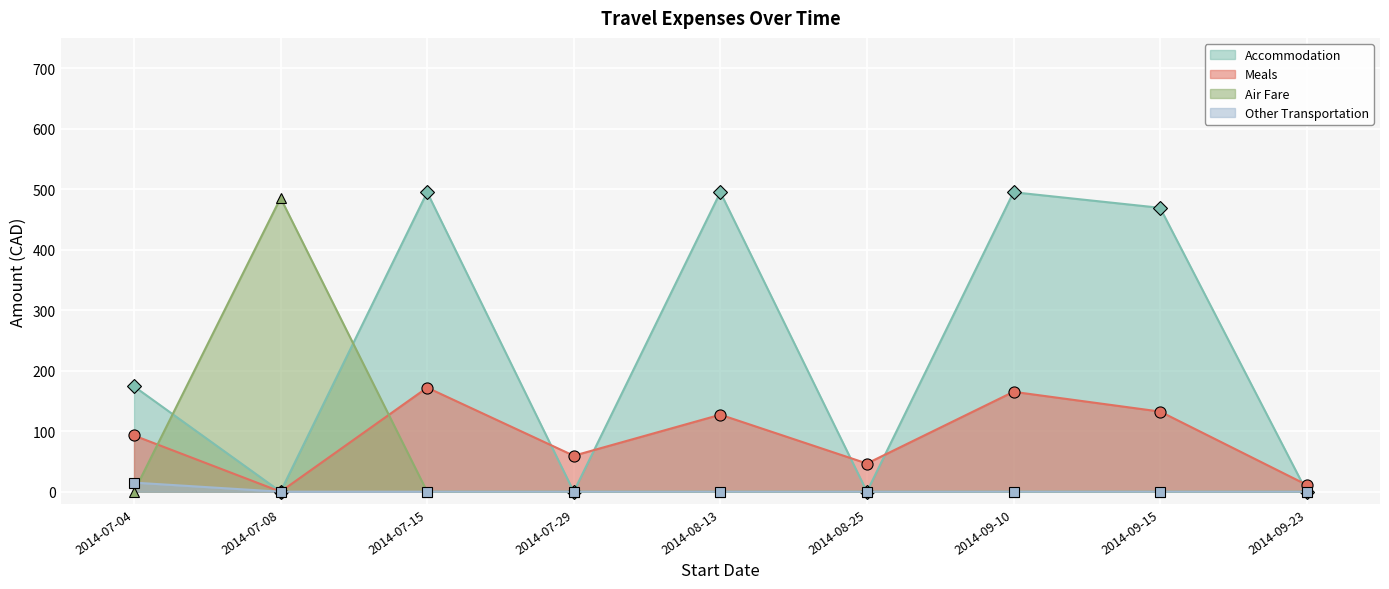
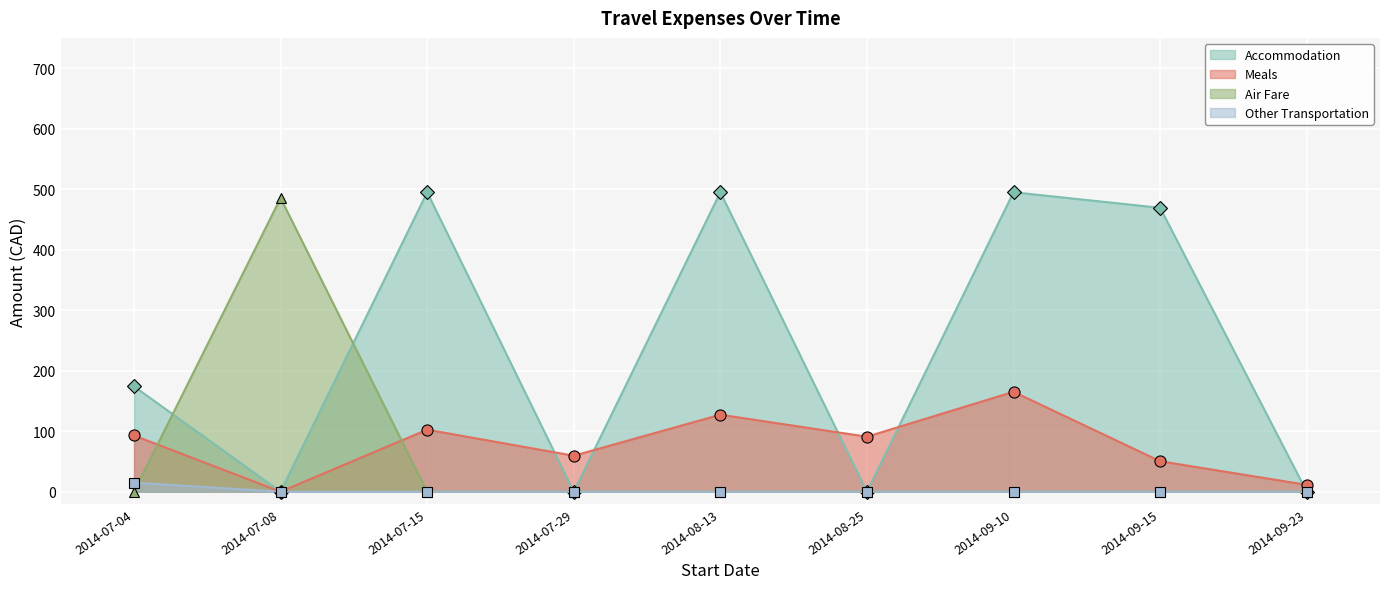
  {
    "Meals": {
      "2014-07-04": 90,
-     "2014-07-15": 170,
+     "2014-07-15": 100,
      "2014-07-29": 60,
      "2014-08-13": 130,
-     "2014-08-25": 50,
+     "2014-08-25": 90,
      "2014-09-10": 170,
-     "2014-09-15": 130,
+     "2014-09-15": 50,
      "2014-09-23": 10
    }
  }
